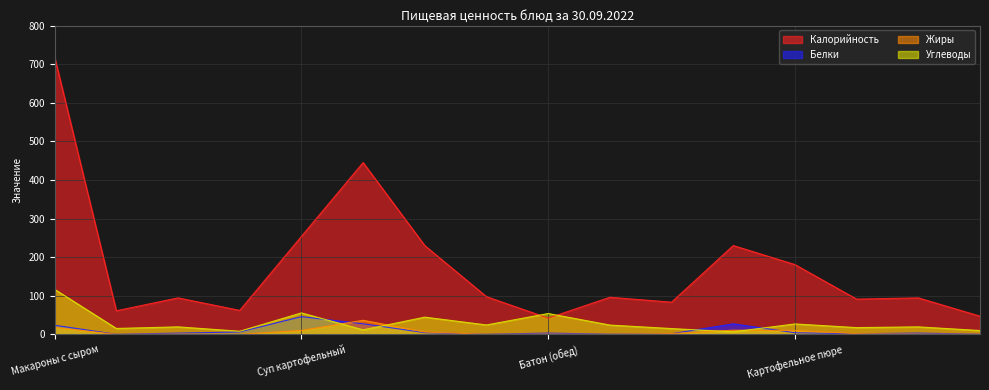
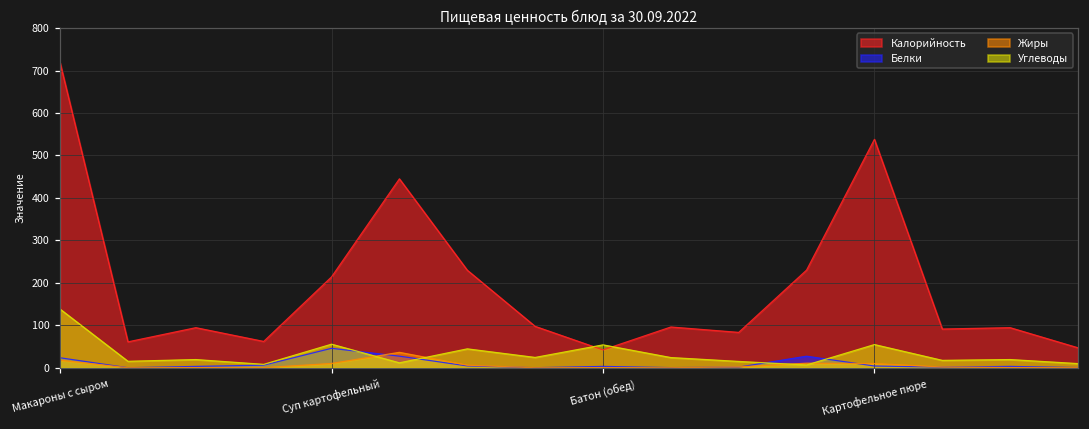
  {
    "Калорийность": {
      "Макароны с сыром": 720,
-     "Суп картофельный": 250,
+     "Суп картофельный": 210,
      "Батон (обед)": 40,
-     "Картофельное пюре": 180
+     "Картофельное пюре": 540
    },
    "Белки": {
      "Суп картофельный": 50
    },
    "Жиры": {
      "Суп картофельный": 10
    },
    "Углеводы": {
-     "Макароны с сыром": 120,
+     "Макароны с сыром": 140,
      "Суп картофельный": 60,
      "Батон (обед)": 50,
-     "Картофельное пюре": 30
+     "Картофельное пюре": 50
    }
  }
